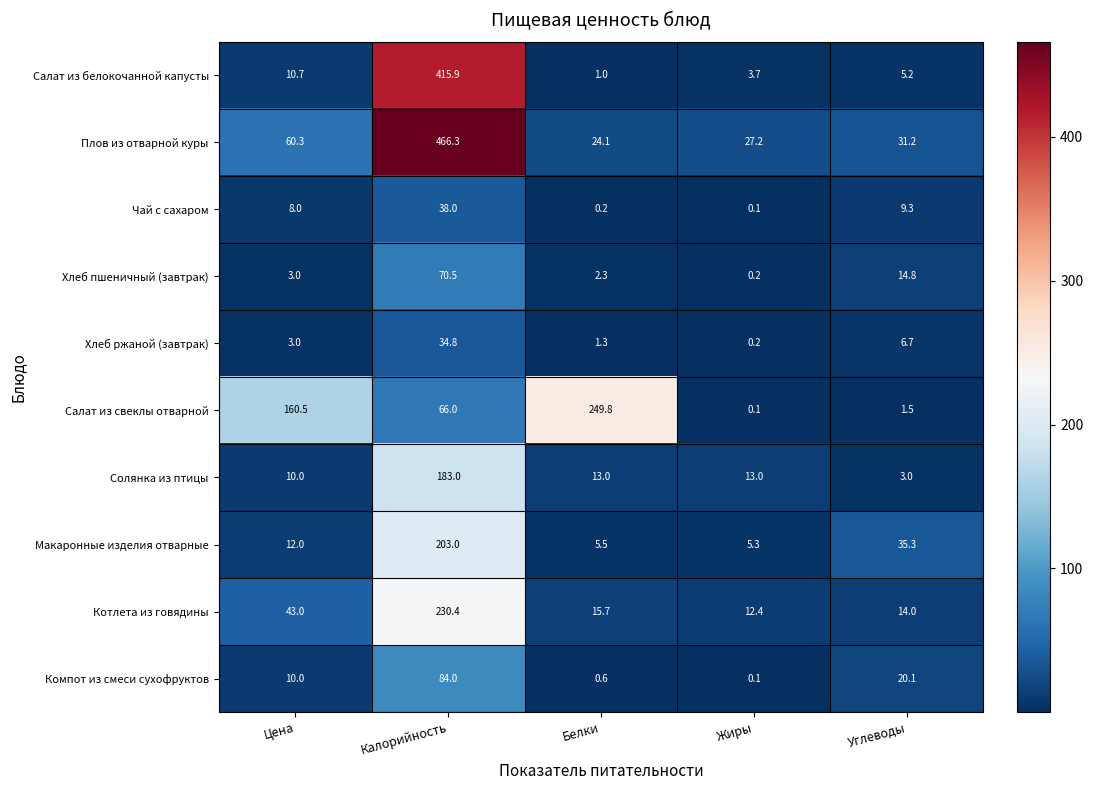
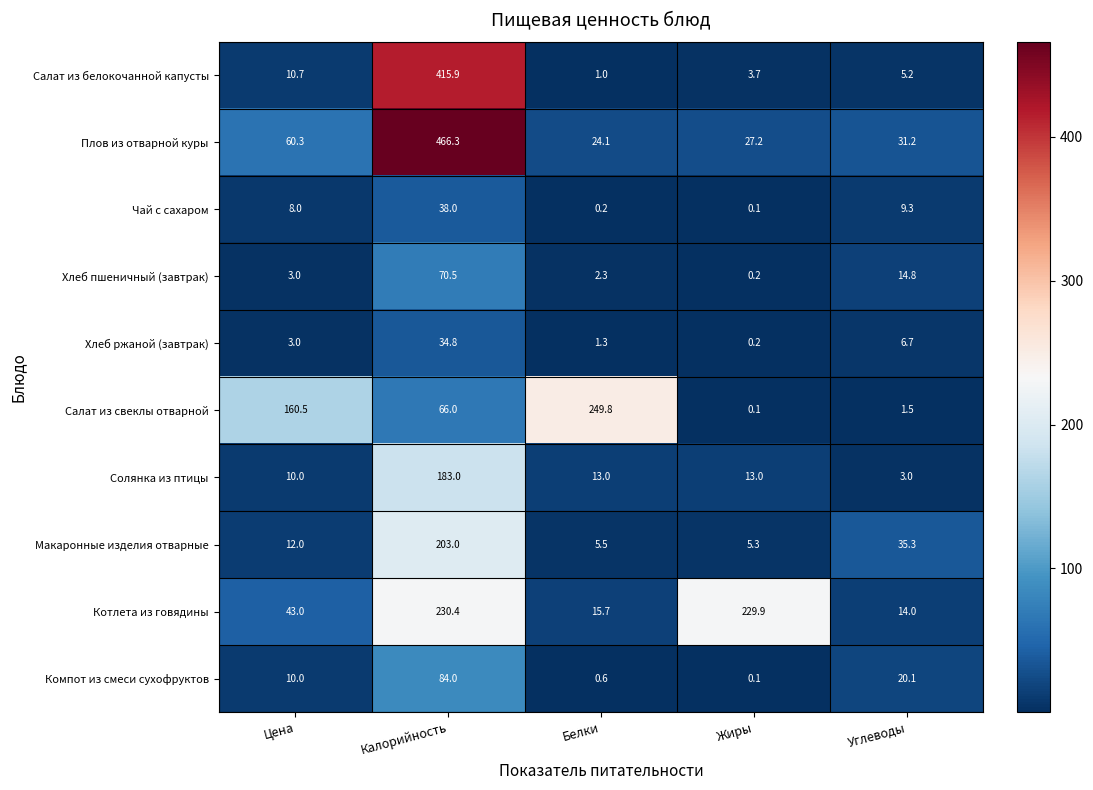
  {
    "Салат из белокочанной капусты": {
      "Цена": 10.7,
      "Калорийность": 415.9,
      "Белки": 1.0,
      "Жиры": 3.7,
      "Углеводы": 5.2
    },
    "Плов из отварной куры": {
      "Цена": 60.3,
      "Калорийность": 466.3,
      "Белки": 24.1,
      "Жиры": 27.2,
      "Углеводы": 31.2
    },
    "Чай с сахаром": {
      "Цена": 8.0,
      "Калорийность": 38.0,
      "Белки": 0.2,
      "Жиры": 0.1,
      "Углеводы": 9.3
    },
    "Хлеб пшеничный (завтрак)": {
      "Цена": 3.0,
      "Калорийность": 70.5,
      "Белки": 2.3,
      "Жиры": 0.2,
      "Углеводы": 14.8
    },
    "Хлеб ржаной (завтрак)": {
      "Цена": 3.0,
      "Калорийность": 34.8,
      "Белки": 1.3,
      "Жиры": 0.2,
      "Углеводы": 6.7
    },
    "Салат из свеклы отварной": {
      "Цена": 160.5,
      "Калорийность": 66.0,
      "Белки": 249.8,
      "Жиры": 0.1,
      "Углеводы": 1.5
    },
    "Солянка из птицы": {
      "Цена": 10.0,
      "Калорийность": 183.0,
      "Белки": 13.0,
      "Жиры": 13.0,
      "Углеводы": 3.0
    },
    "Макаронные изделия отварные": {
      "Цена": 12.0,
      "Калорийность": 203.0,
      "Белки": 5.5,
      "Жиры": 5.3,
      "Углеводы": 35.3
    },
    "Котлета из говядины": {
      "Цена": 43.0,
      "Калорийность": 230.4,
      "Белки": 15.7,
-     "Жиры": 12.4,
+     "Жиры": 229.9,
      "Углеводы": 14.0
    },
    "Компот из смеси сухофруктов": {
      "Цена": 10.0,
      "Калорийность": 84.0,
      "Белки": 0.6,
      "Жиры": 0.1,
      "Углеводы": 20.1
    }
  }
